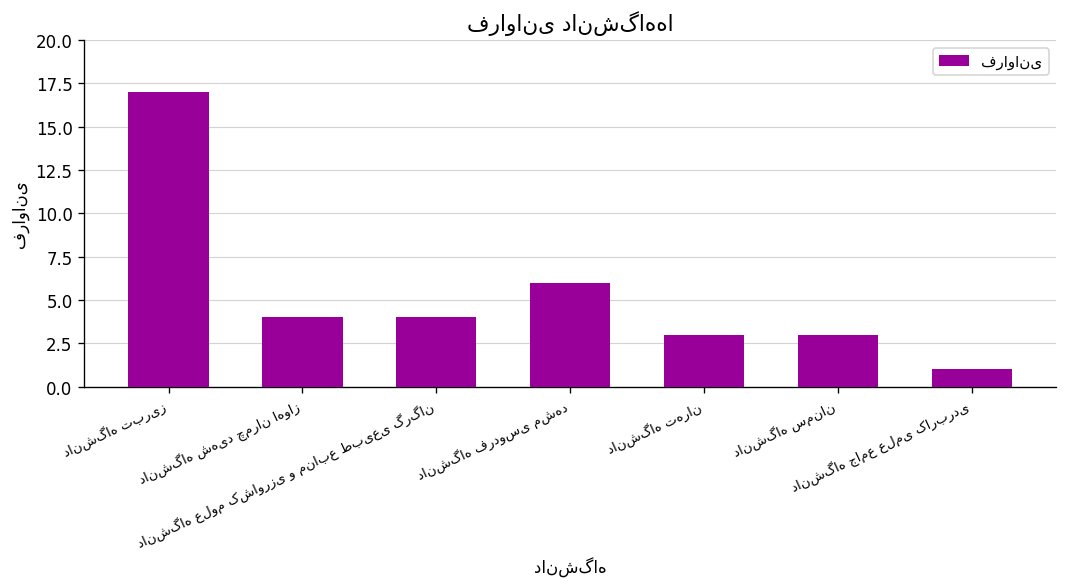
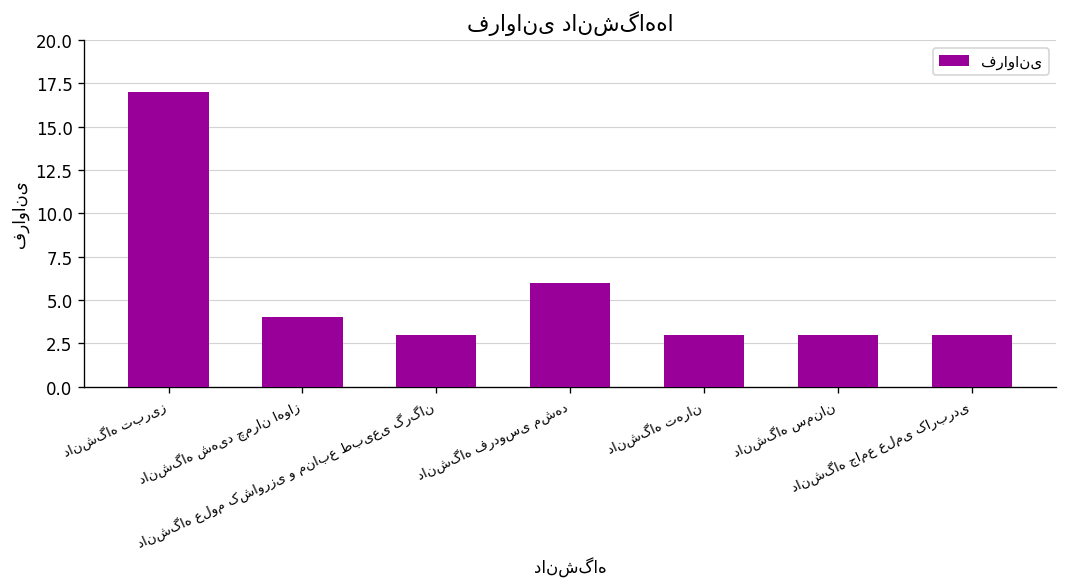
  {
    "دانشگاه تبریز": 17,
    "دانشگاه شهید چمران اهواز": 4,
-   "دانشگاه علوم کشاورزی و منابع طبیعی گرگان": 4,
+   "دانشگاه علوم کشاورزی و منابع طبیعی گرگان": 3,
    "دانشگاه فردوسی مشهد": 6,
    "دانشگاه تهران": 3,
    "دانشگاه سمنان": 3,
-   "دانشگاه جامع علمی کاربردی": 1
+   "دانشگاه جامع علمی کاربردی": 3
  }
